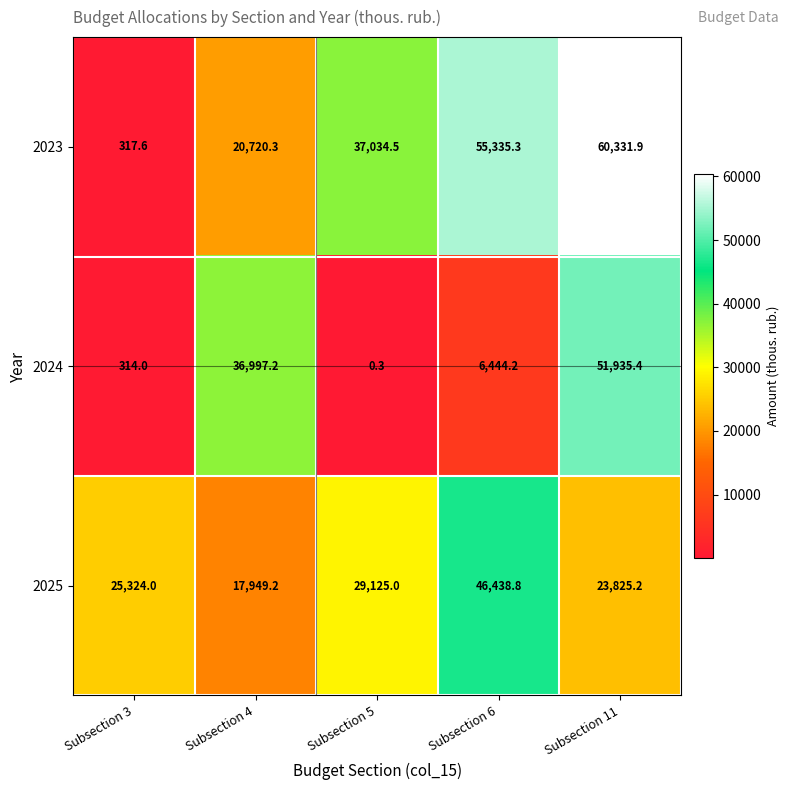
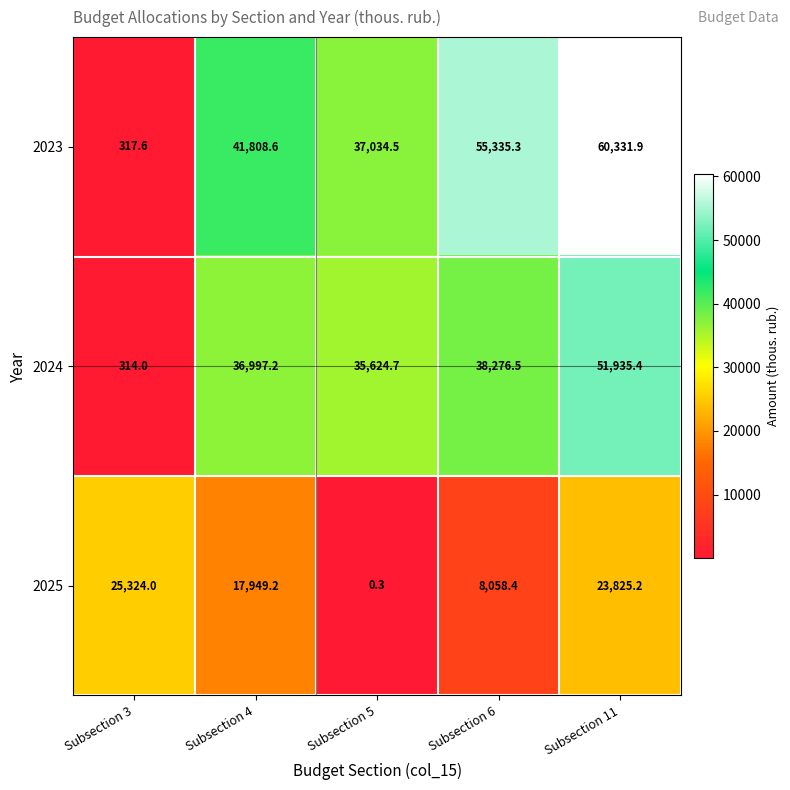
  {
    "2023": {
      "Subsection 3": "317.6",
-     "Subsection 4": "20,720.3",
+     "Subsection 4": "41,808.6",
      "Subsection 5": "37,034.5",
      "Subsection 6": "55,335.3",
      "Subsection 11": "60,331.9"
    },
    "2024": {
      "Subsection 3": "314.0",
      "Subsection 4": "36,997.2",
-     "Subsection 5": "0.3",
-     "Subsection 6": "6,444.2",
+     "Subsection 5": "35,624.7",
+     "Subsection 6": "38,276.5",
      "Subsection 11": "51,935.4"
    },
    "2025": {
      "Subsection 3": "25,324.0",
      "Subsection 4": "17,949.2",
-     "Subsection 5": "29,125.0",
-     "Subsection 6": "46,438.8",
+     "Subsection 5": "0.3",
+     "Subsection 6": "8,058.4",
      "Subsection 11": "23,825.2"
    }
  }
